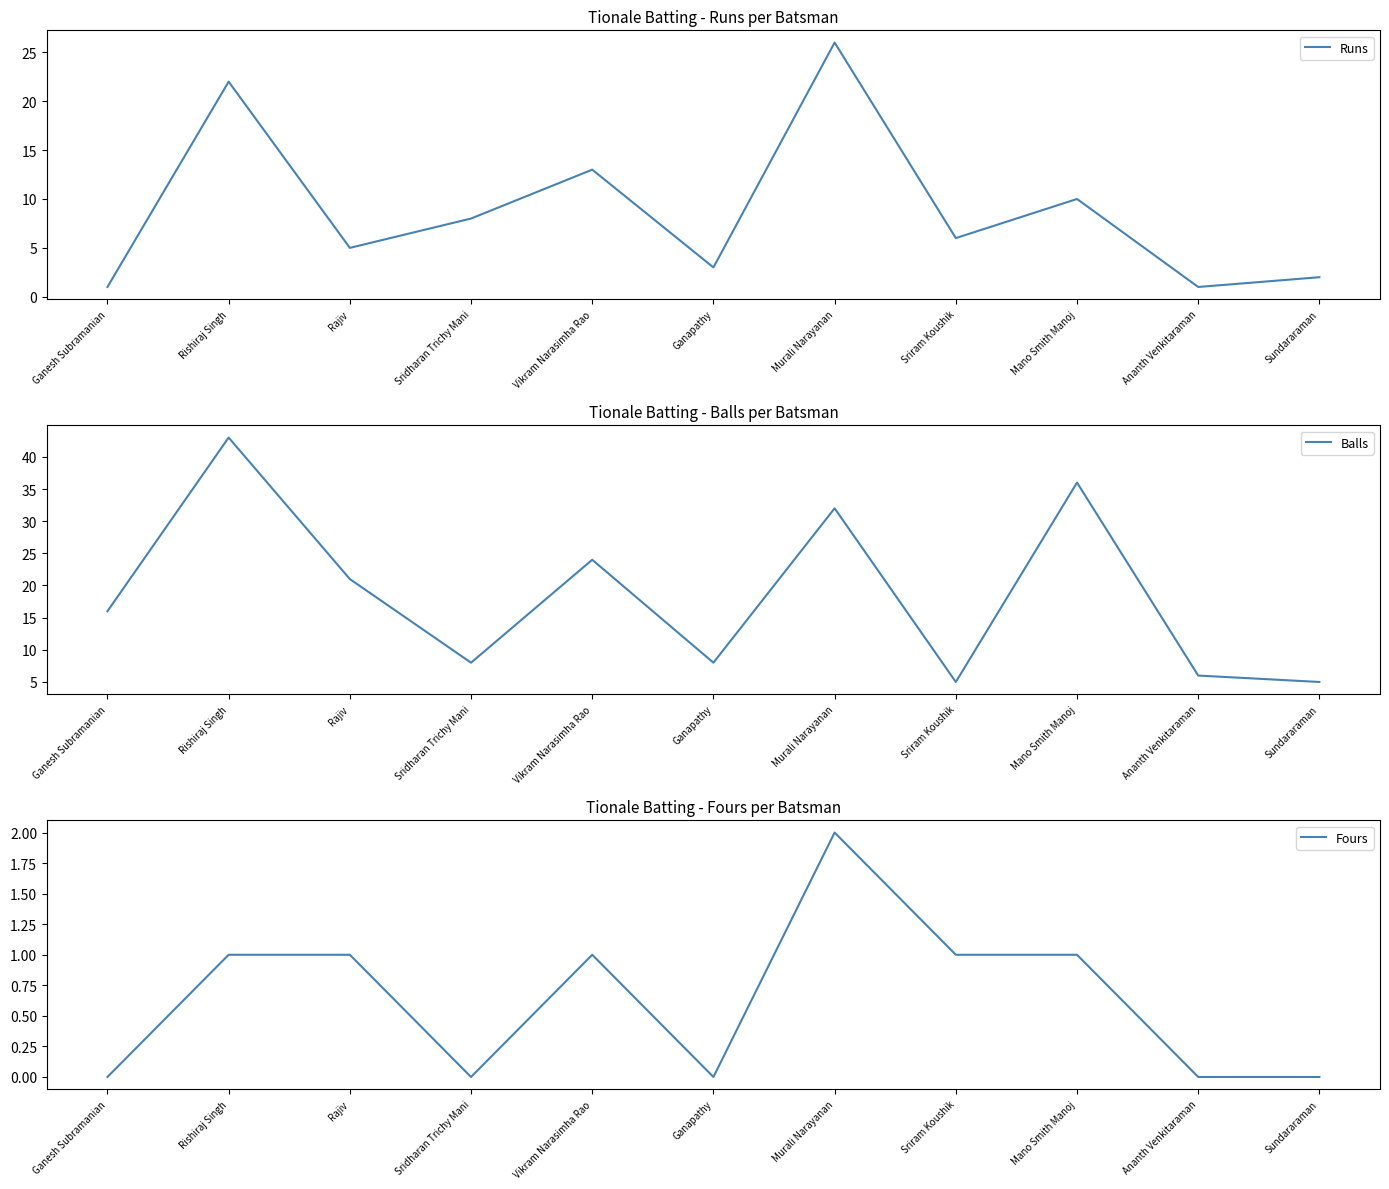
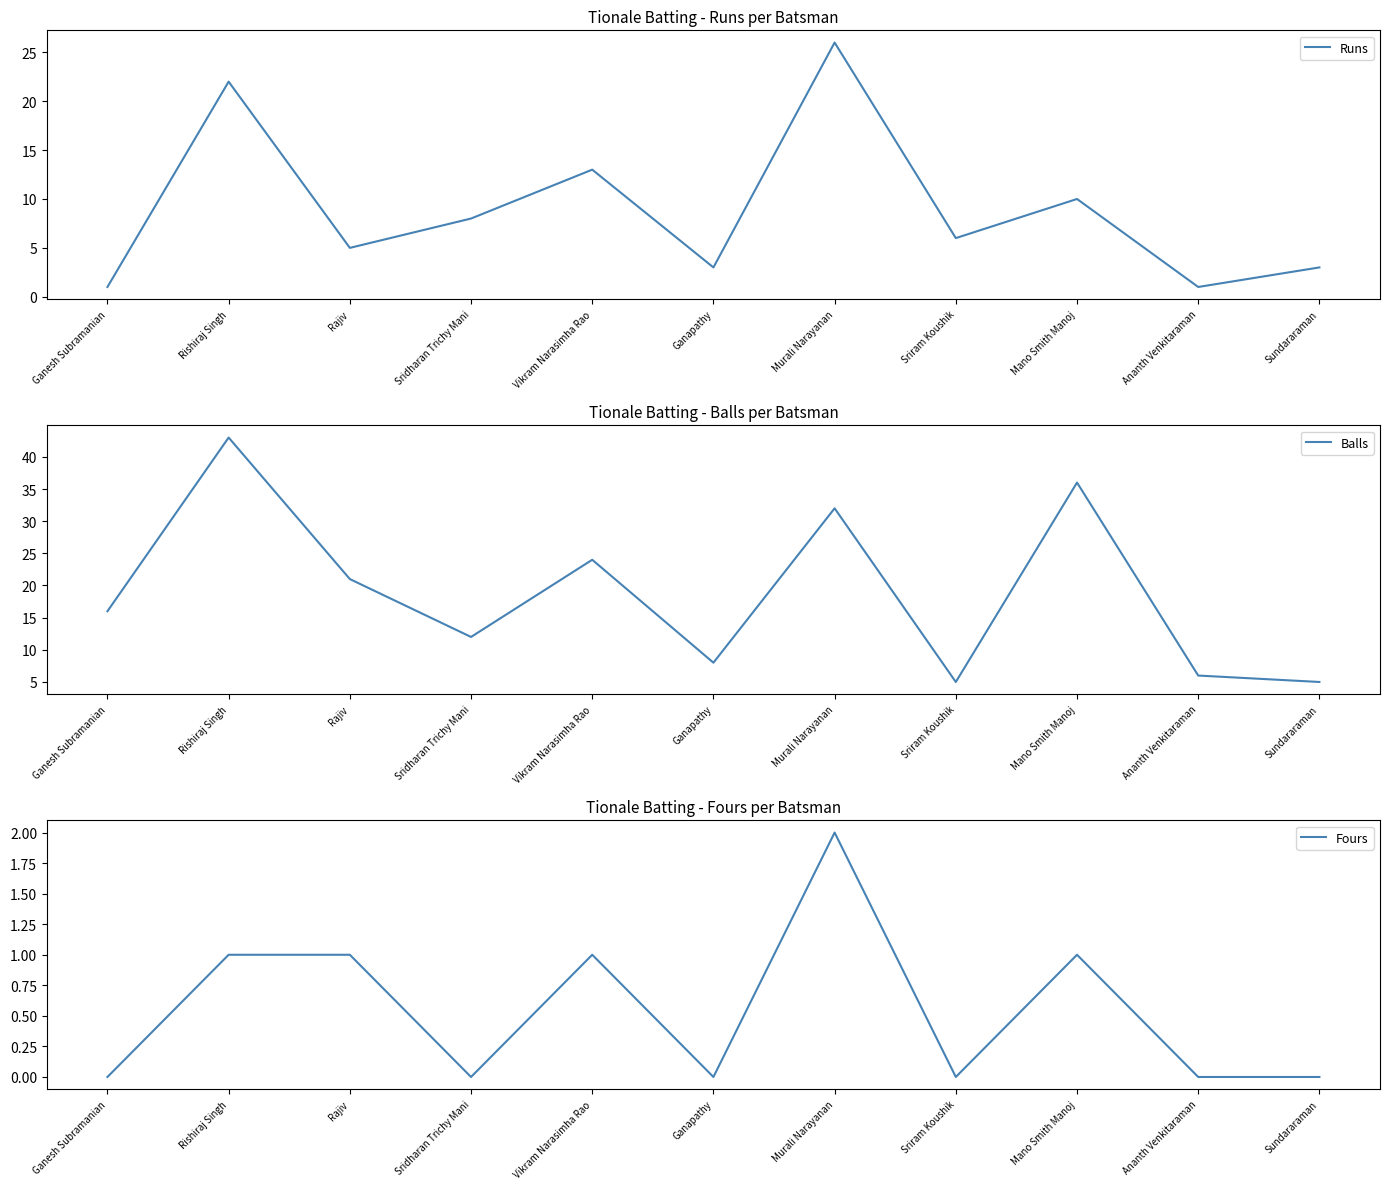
  {
    "Tionale Batting - Runs per Batsman": {
      "Ganesh Subramanian": 1,
      "Rishiraj Singh": 22,
      "Rajiv": 5,
      "Sridharan Trichy Mani": 8,
      "Vikram Narasimha Rao": 13,
      "Ganapathy": 3,
      "Murali Narayanan": 26,
      "Sriram Koushik": 6,
      "Mano Smith Manoj": 10,
      "Ananth Venkitaraman": 1,
-     "Sundararaman": 2
+     "Sundararaman": 3
    },
    "Tionale Batting - Balls per Batsman": {
      "Ganesh Subramanian": 16,
      "Rishiraj Singh": 43,
      "Rajiv": 21,
-     "Sridharan Trichy Mani": 8,
+     "Sridharan Trichy Mani": 12,
      "Vikram Narasimha Rao": 24,
      "Ganapathy": 8,
      "Murali Narayanan": 32,
      "Sriram Koushik": 5,
      "Mano Smith Manoj": 36,
      "Ananth Venkitaraman": 6,
      "Sundararaman": 5
    },
    "Tionale Batting - Fours per Batsman": {
      "Ganesh Subramanian": 0,
      "Rishiraj Singh": 1,
      "Rajiv": 1,
      "Sridharan Trichy Mani": 0,
      "Vikram Narasimha Rao": 1,
      "Ganapathy": 0,
      "Murali Narayanan": 2,
-     "Sriram Koushik": 1,
+     "Sriram Koushik": 0,
      "Mano Smith Manoj": 1,
      "Ananth Venkitaraman": 0,
      "Sundararaman": 0
    }
  }
